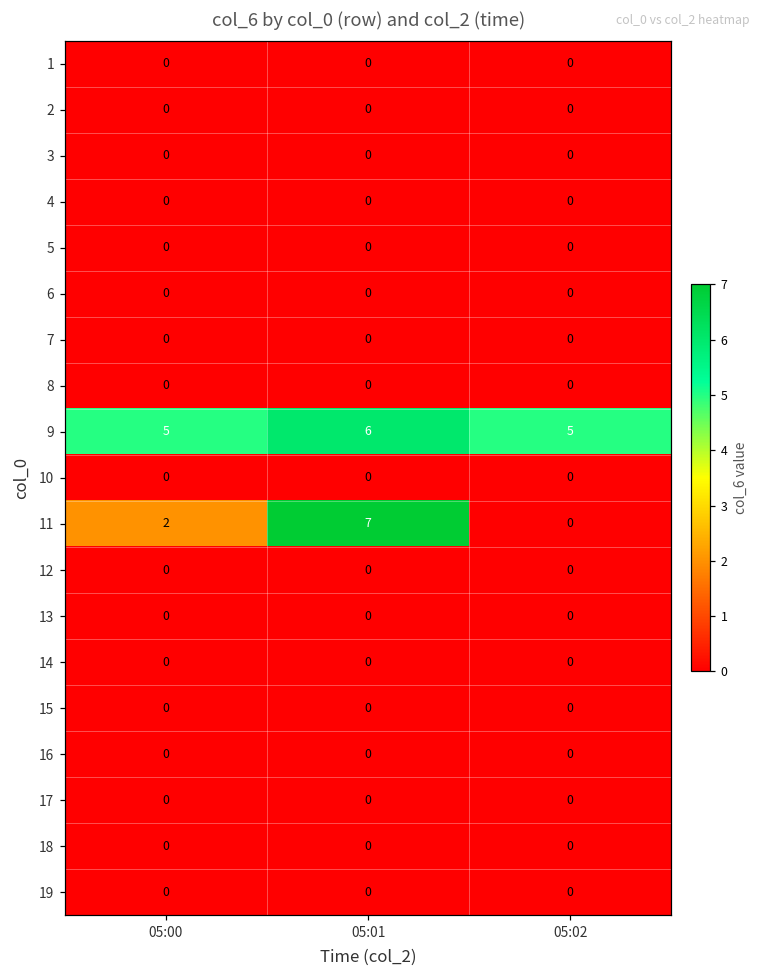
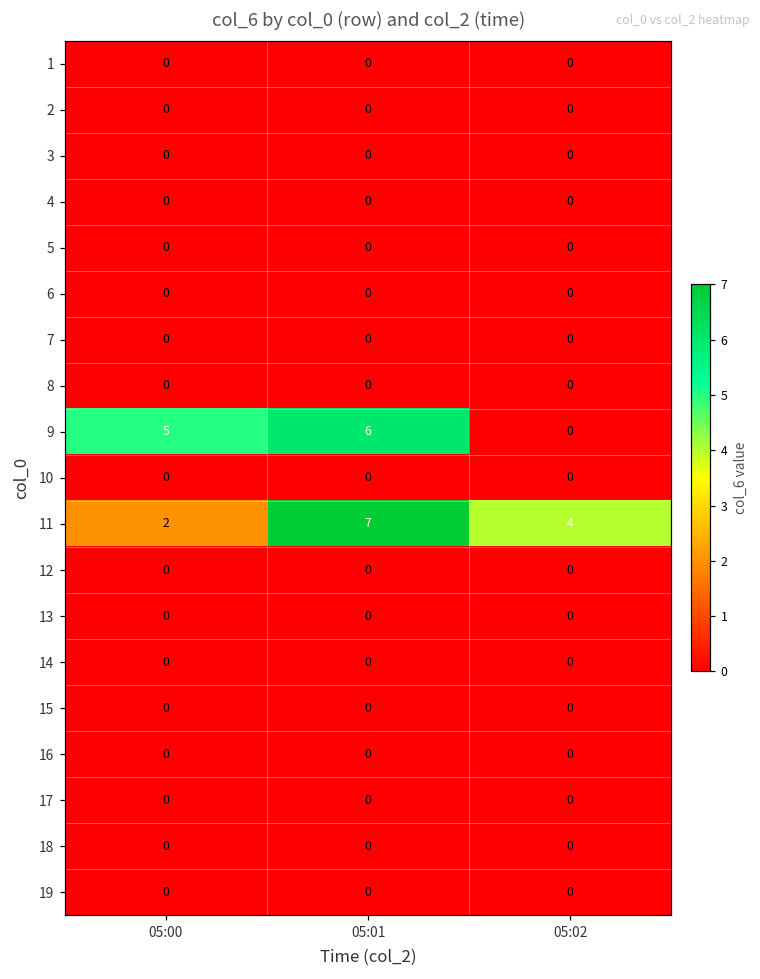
  {
    "1": {
      "05:00": 0,
      "05:01": 0,
      "05:02": 0
    },
    "2": {
      "05:00": 0,
      "05:01": 0,
      "05:02": 0
    },
    "3": {
      "05:00": 0,
      "05:01": 0,
      "05:02": 0
    },
    "4": {
      "05:00": 0,
      "05:01": 0,
      "05:02": 0
    },
    "5": {
      "05:00": 0,
      "05:01": 0,
      "05:02": 0
    },
    "6": {
      "05:00": 0,
      "05:01": 0,
      "05:02": 0
    },
    "7": {
      "05:00": 0,
      "05:01": 0,
      "05:02": 0
    },
    "8": {
      "05:00": 0,
      "05:01": 0,
      "05:02": 0
    },
    "9": {
      "05:00": 5,
      "05:01": 6,
-     "05:02": 5
+     "05:02": 0
    },
    "10": {
      "05:00": 0,
      "05:01": 0,
      "05:02": 0
    },
    "11": {
      "05:00": 2,
      "05:01": 7,
-     "05:02": 0
+     "05:02": 4
    },
    "12": {
      "05:00": 0,
      "05:01": 0,
      "05:02": 0
    },
    "13": {
      "05:00": 0,
      "05:01": 0,
      "05:02": 0
    },
    "14": {
      "05:00": 0,
      "05:01": 0,
      "05:02": 0
    },
    "15": {
      "05:00": 0,
      "05:01": 0,
      "05:02": 0
    },
    "16": {
      "05:00": 0,
      "05:01": 0,
      "05:02": 0
    },
    "17": {
      "05:00": 0,
      "05:01": 0,
      "05:02": 0
    },
    "18": {
      "05:00": 0,
      "05:01": 0,
      "05:02": 0
    },
    "19": {
      "05:00": 0,
      "05:01": 0,
      "05:02": 0
    }
  }
